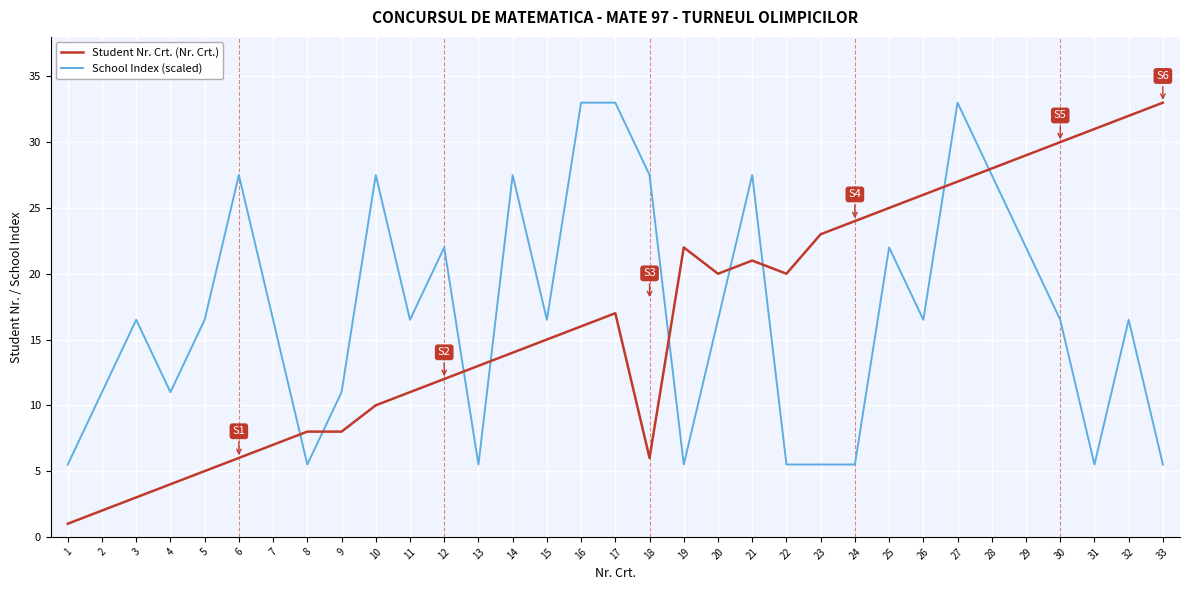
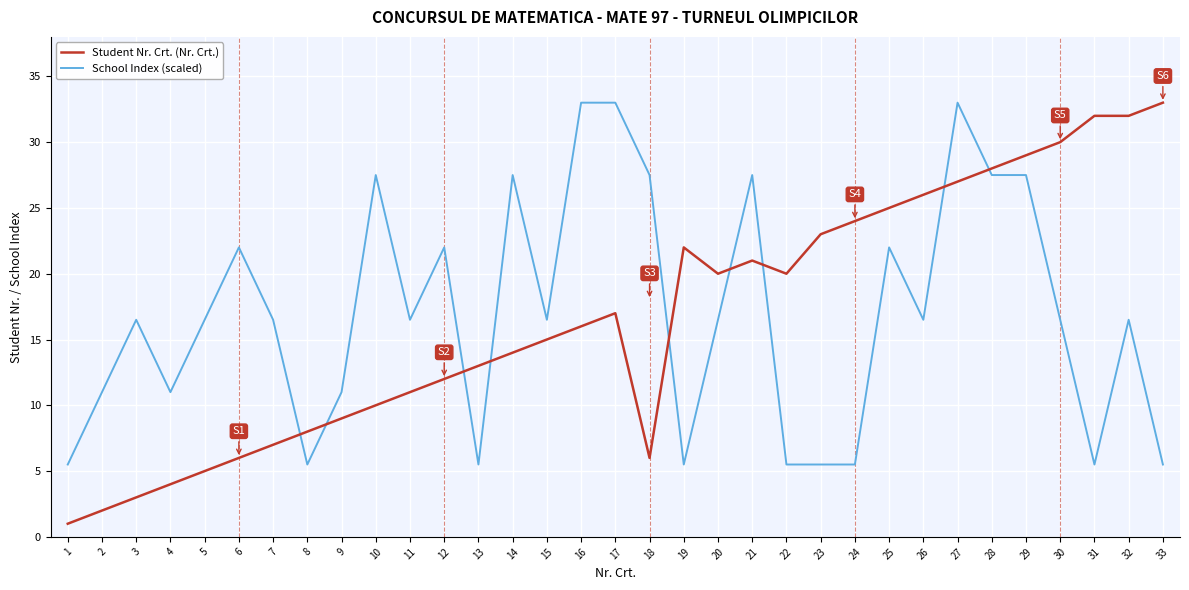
  {
    "Student Nr. Crt. (Nr. Crt.)": {
      "1": 1,
      "2": 2,
      "3": 3,
      "4": 4,
      "5": 5,
      "6": 6,
      "7": 7,
      "8": 8,
-     "9": 8,
+     "9": 9,
      "10": 10,
      "11": 11,
      "12": 12,
      "13": 13,
      "14": 14,
      "15": 15,
      "16": 16,
      "17": 17,
      "18": 6,
      "19": 22,
      "20": 20,
      "21": 21,
      "22": 20,
      "23": 23,
      "24": 24,
      "25": 25,
      "26": 26,
      "27": 27,
      "28": 28,
      "29": 29,
      "30": 30,
-     "31": 31,
+     "31": 32,
      "32": 32,
      "33": 33
    },
    "School Index (scaled)": {
      "1": 5.5,
      "2": 11.0,
      "3": 16.5,
      "4": 11.0,
      "5": 16.5,
-     "6": 27.5,
+     "6": 22.0,
      "7": 16.5,
      "8": 5.5,
      "9": 11.0,
      "10": 27.5,
      "11": 16.5,
      "12": 22.0,
      "13": 5.5,
      "14": 27.5,
      "15": 16.5,
      "16": 33.0,
      "17": 33.0,
      "18": 27.5,
      "19": 5.5,
      "20": 16.5,
      "21": 27.5,
      "22": 5.5,
      "23": 5.5,
      "24": 5.5,
      "25": 22.0,
      "26": 16.5,
      "27": 33.0,
      "28": 27.5,
-     "29": 22.0,
+     "29": 27.5,
      "30": 16.5,
      "31": 5.5,
      "32": 16.5,
      "33": 5.5
    }
  }
